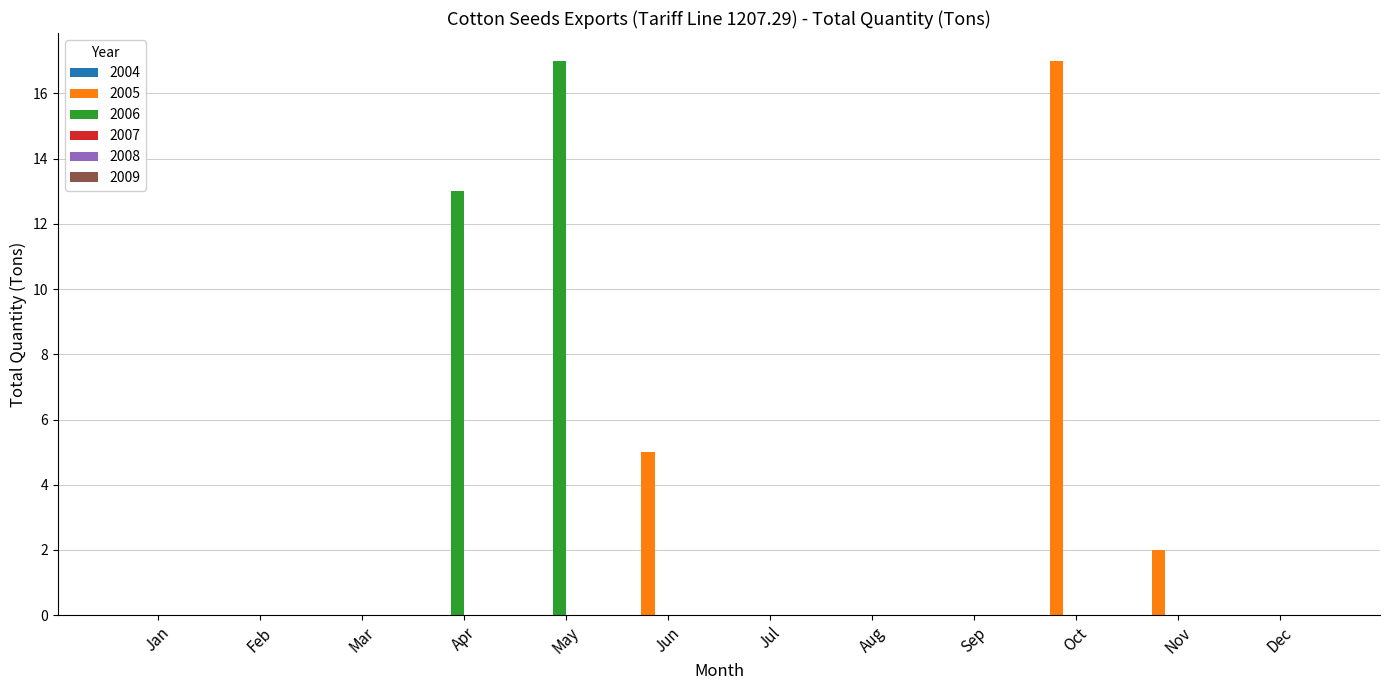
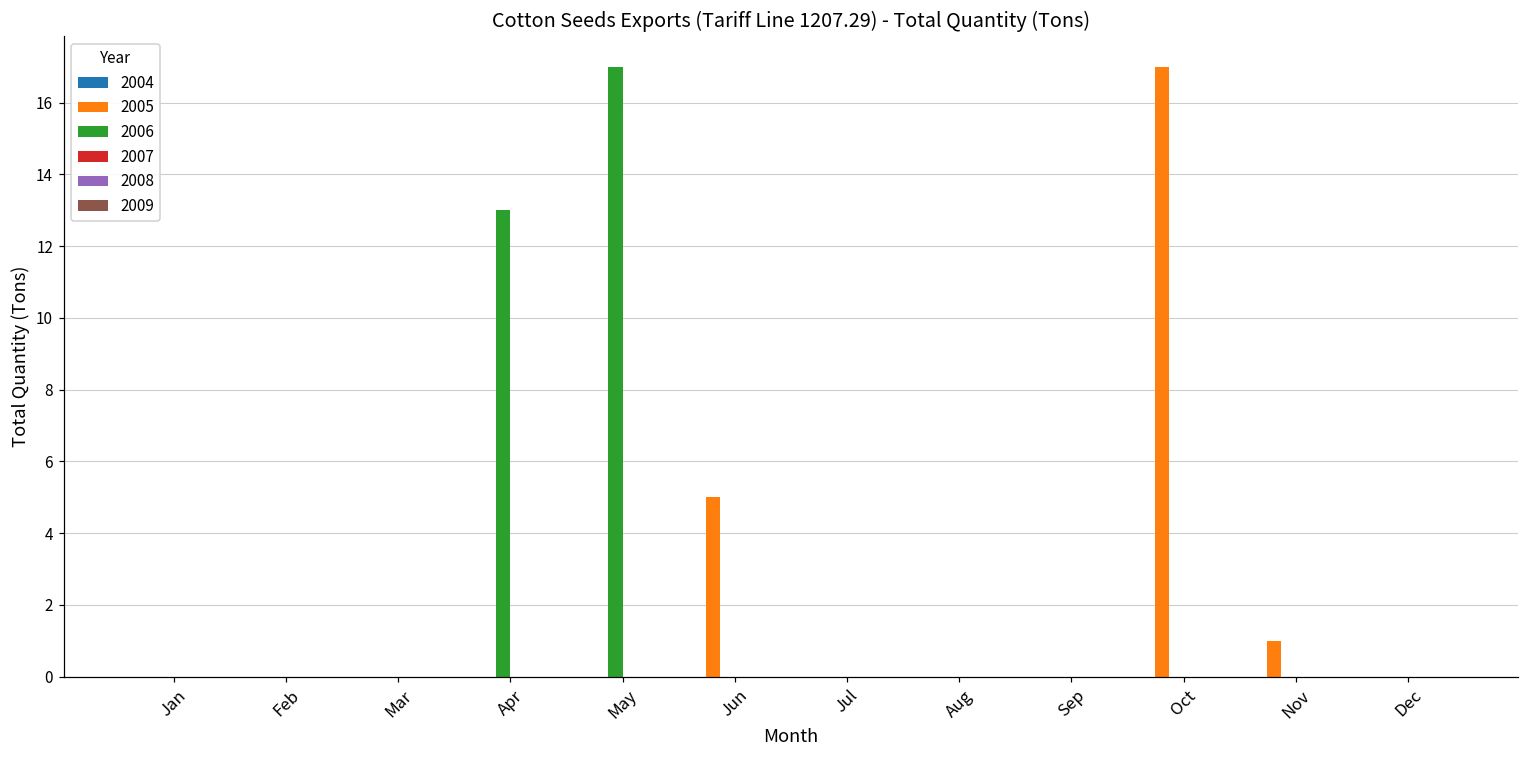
  {
    "2004": {
      "Jan": 0,
      "Feb": 0,
      "Mar": 0,
      "Apr": 0,
      "May": 0,
      "Jun": 0,
      "Jul": 0,
      "Aug": 0,
      "Sep": 0,
      "Oct": 0,
      "Nov": 0,
      "Dec": 0
    },
    "2005": {
      "Jan": 0,
      "Feb": 0,
      "Mar": 0,
      "Apr": 0,
      "May": 0,
      "Jun": 5,
      "Jul": 0,
      "Aug": 0,
      "Sep": 0,
      "Oct": 17,
-     "Nov": 2,
+     "Nov": 1,
      "Dec": 0
    },
    "2006": {
      "Jan": 0,
      "Feb": 0,
      "Mar": 0,
      "Apr": 13,
      "May": 17,
      "Jun": 0,
      "Jul": 0,
      "Aug": 0,
      "Sep": 0,
      "Oct": 0,
      "Nov": 0,
      "Dec": 0
    },
    "2007": {
      "Jan": 0,
      "Feb": 0,
      "Mar": 0,
      "Apr": 0,
      "May": 0,
      "Jun": 0,
      "Jul": 0,
      "Aug": 0,
      "Sep": 0,
      "Oct": 0,
      "Nov": 0,
      "Dec": 0
    },
    "2008": {
      "Jan": 0,
      "Feb": 0,
      "Mar": 0,
      "Apr": 0,
      "May": 0,
      "Jun": 0,
      "Jul": 0,
      "Aug": 0,
      "Sep": 0,
      "Oct": 0,
      "Nov": 0,
      "Dec": 0
    },
    "2009": {
      "Jan": 0,
      "Feb": 0,
      "Mar": 0,
      "Apr": 0,
      "May": 0,
      "Jun": 0,
      "Jul": 0,
      "Aug": 0,
      "Sep": 0,
      "Oct": 0,
      "Nov": 0,
      "Dec": 0
    }
  }
